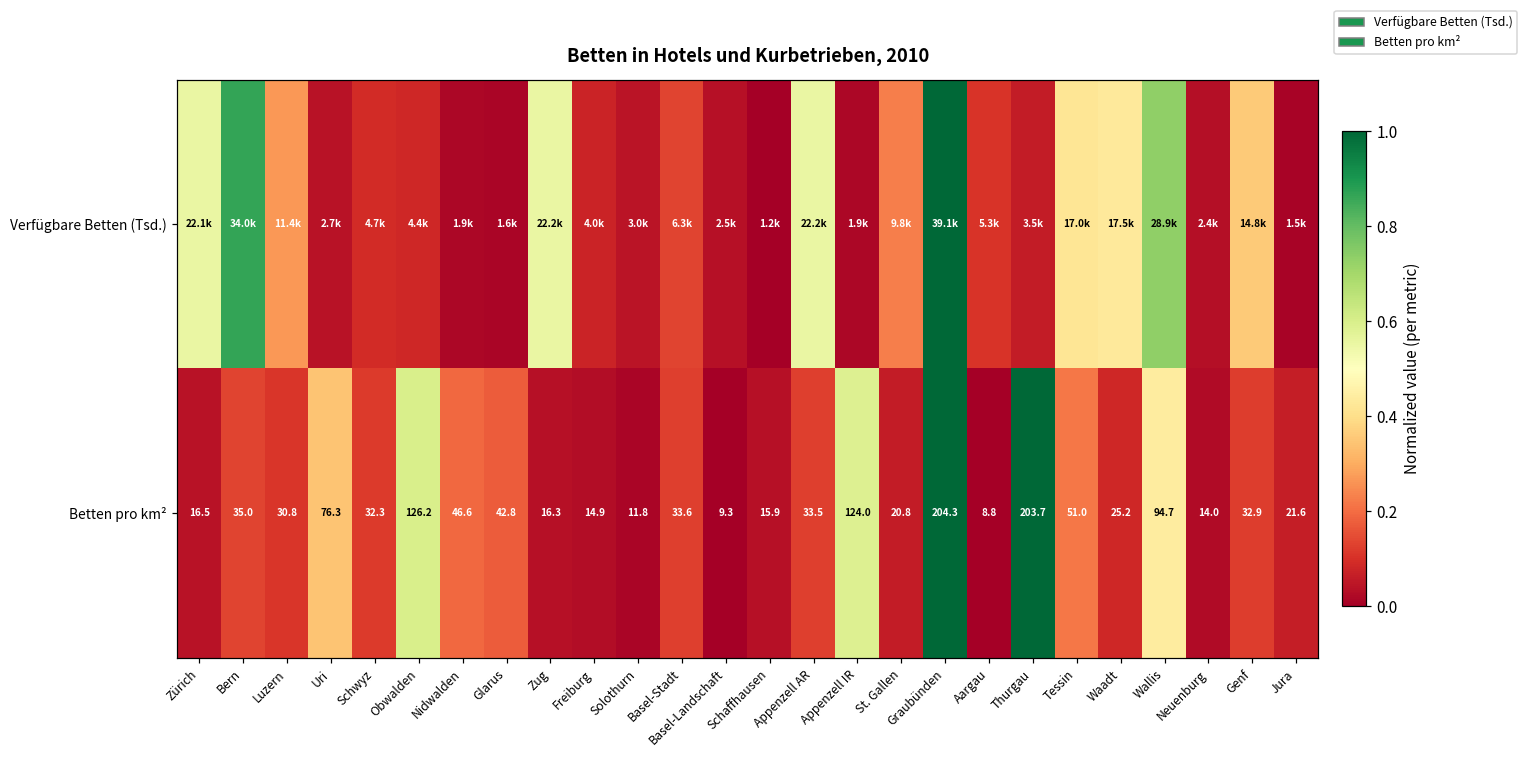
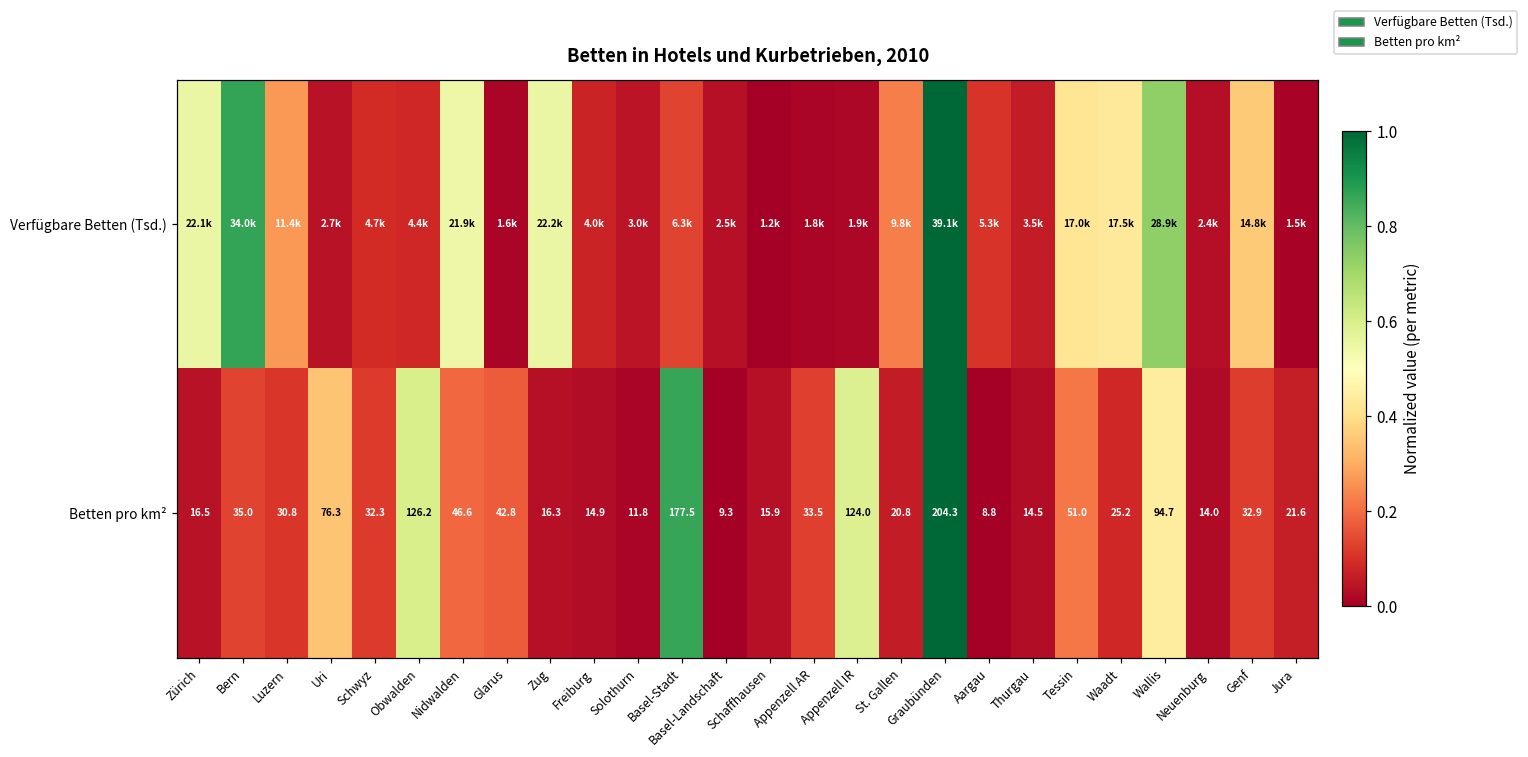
  {
    "Verfügbare Betten (Tsd.)": {
      "Zürich": "22.1k",
      "Bern": "34.0k",
      "Luzern": "11.4k",
      "Uri": "2.7k",
      "Schwyz": "4.7k",
      "Obwalden": "4.4k",
-     "Nidwalden": "1.9k",
+     "Nidwalden": "21.9k",
      "Glarus": "1.6k",
      "Zug": "22.2k",
      "Freiburg": "4.0k",
      "Solothurn": "3.0k",
      "Basel-Stadt": "6.3k",
      "Basel-Landschaft": "2.5k",
      "Schaffhausen": "1.2k",
-     "Appenzell AR": "22.2k",
+     "Appenzell AR": "1.8k",
      "Appenzell IR": "1.9k",
      "St. Gallen": "9.8k",
      "Graubünden": "39.1k",
      "Aargau": "5.3k",
      "Thurgau": "3.5k",
      "Tessin": "17.0k",
      "Waadt": "17.5k",
      "Wallis": "28.9k",
      "Neuenburg": "2.4k",
      "Genf": "14.8k",
      "Jura": "1.5k"
    },
    "Betten pro km²": {
      "Zürich": "16.5",
      "Bern": "35.0",
      "Luzern": "30.8",
      "Uri": "76.3",
      "Schwyz": "32.3",
      "Obwalden": "126.2",
      "Nidwalden": "46.6",
      "Glarus": "42.8",
      "Zug": "16.3",
      "Freiburg": "14.9",
      "Solothurn": "11.8",
-     "Basel-Stadt": "33.6",
+     "Basel-Stadt": "177.5",
      "Basel-Landschaft": "9.3",
      "Schaffhausen": "15.9",
      "Appenzell AR": "33.5",
      "Appenzell IR": "124.0",
      "St. Gallen": "20.8",
      "Graubünden": "204.3",
      "Aargau": "8.8",
-     "Thurgau": "203.7",
+     "Thurgau": "14.5",
      "Tessin": "51.0",
      "Waadt": "25.2",
      "Wallis": "94.7",
      "Neuenburg": "14.0",
      "Genf": "32.9",
      "Jura": "21.6"
    }
  }
